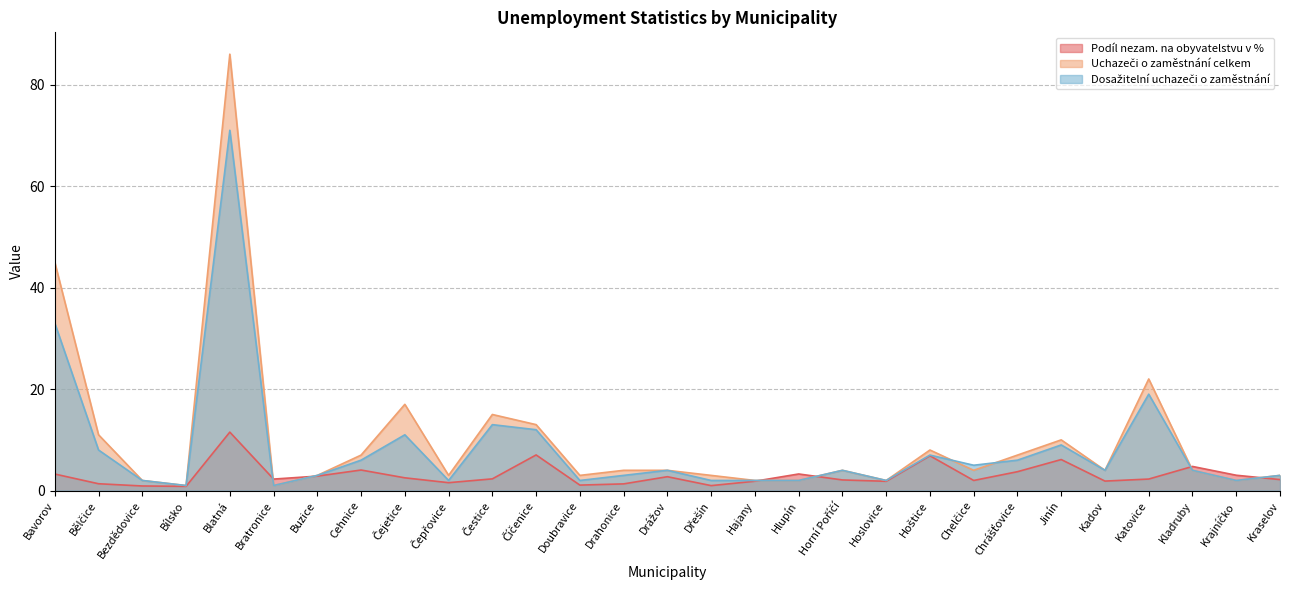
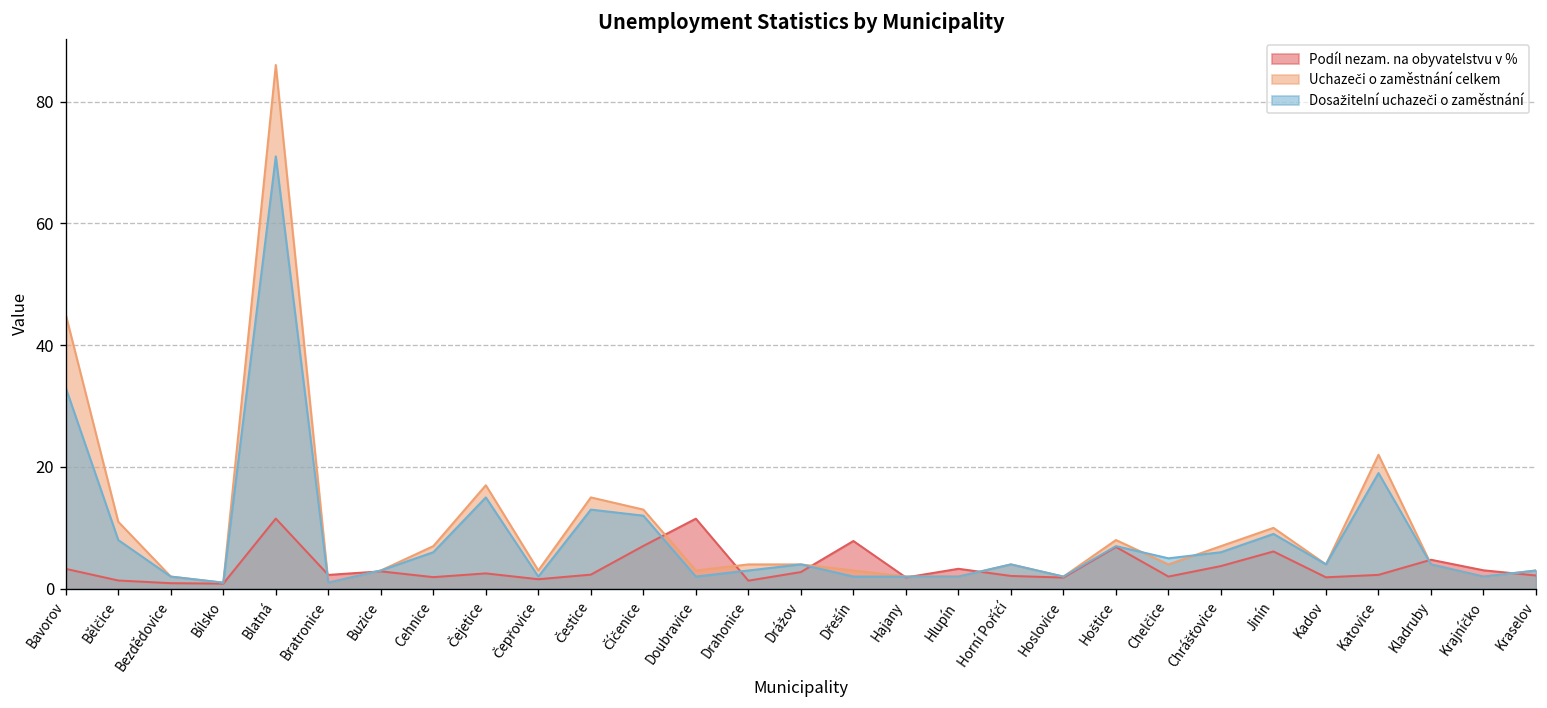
  {
    "Podíl nezam. na obyvatelstvu v %": {
      "Bavorov": 3,
      "Bělčice": 1,
      "Bezdědovice": 1,
      "Blatná": 12,
      "Bratronice": 2,
-     "Cehnice": 4,
+     "Cehnice": 2,
      "Čejetice": 3,
      "Čestice": 2,
      "Číčenice": 7,
-     "Doubravice": 1,
+     "Doubravice": 12,
      "Drahonice": 1,
      "Drážov": 3,
-     "Dřešín": 1,
+     "Dřešín": 8,
      "Hlupín": 3,
      "Horní Poříčí": 2,
      "Chelčice": 2,
      "Chrášťovice": 4,
      "Jinín": 6,
      "Kadov": 2,
      "Katovice": 2,
      "Kladruby": 5,
      "Krajníčko": 3,
      "Kraselov": 2
    },
    "Uchazeči o zaměstnání celkem": {
      "Bavorov": 45,
      "Bělčice": 11,
      "Blatná": 86,
      "Cehnice": 7,
      "Čejetice": 17,
      "Čepřovice": 3,
      "Čestice": 15,
      "Číčenice": 13,
      "Doubravice": 3,
      "Drahonice": 4,
      "Dřešín": 3,
      "Hoštice": 8,
      "Chelčice": 4,
      "Chrášťovice": 7,
      "Jinín": 10,
      "Katovice": 22
    },
    "Dosažitelní uchazeči o zaměstnání": {
      "Bavorov": 33,
      "Bělčice": 8,
      "Blatná": 71,
      "Cehnice": 6,
-     "Čejetice": 11,
+     "Čejetice": 15,
      "Čestice": 13,
      "Číčenice": 12,
      "Doubravice": 2,
      "Drahonice": 3,
      "Dřešín": 2,
      "Chelčice": 5,
      "Chrášťovice": 6,
      "Jinín": 9,
      "Katovice": 19
    }
  }
